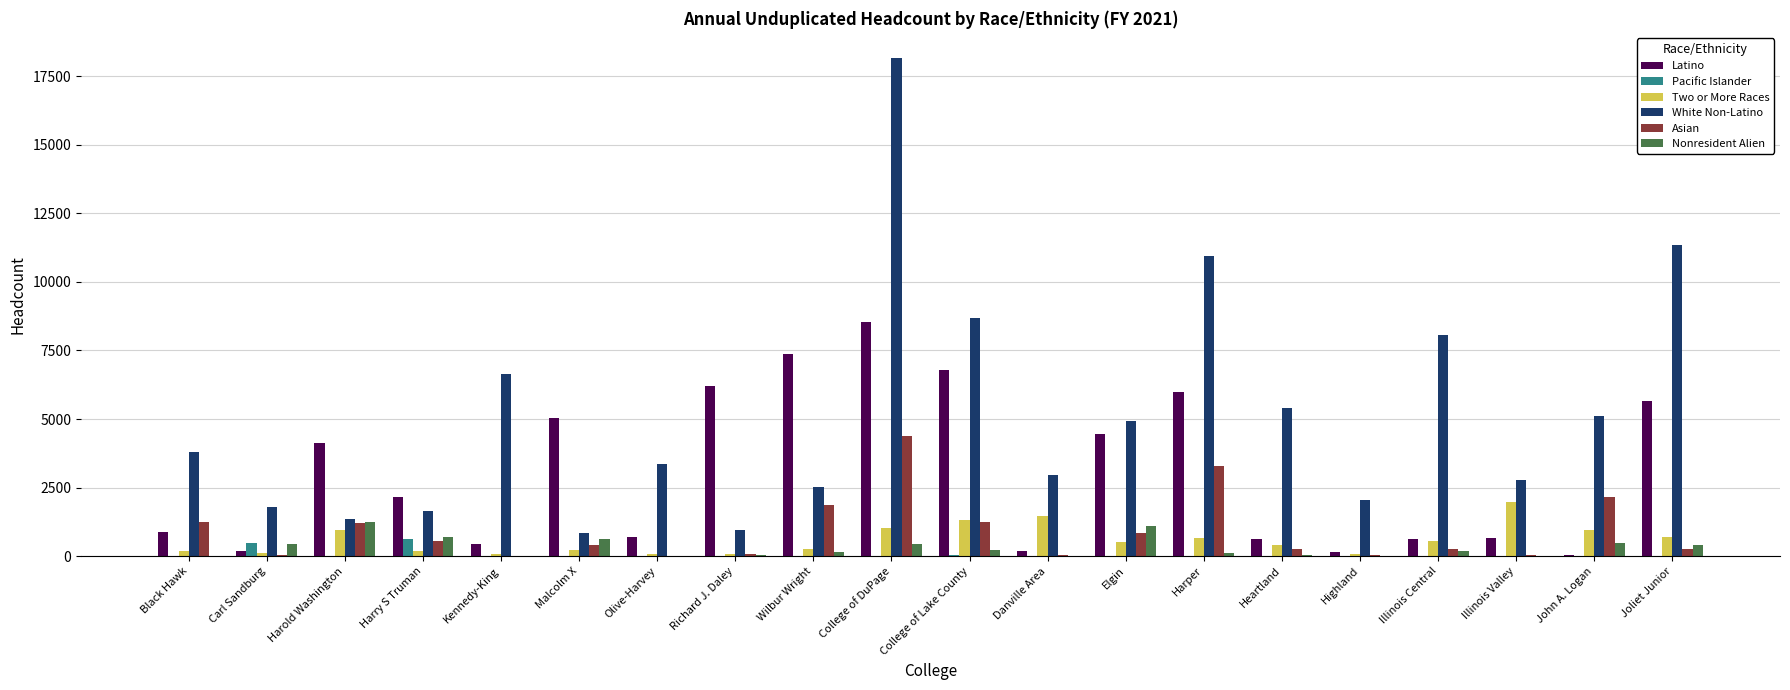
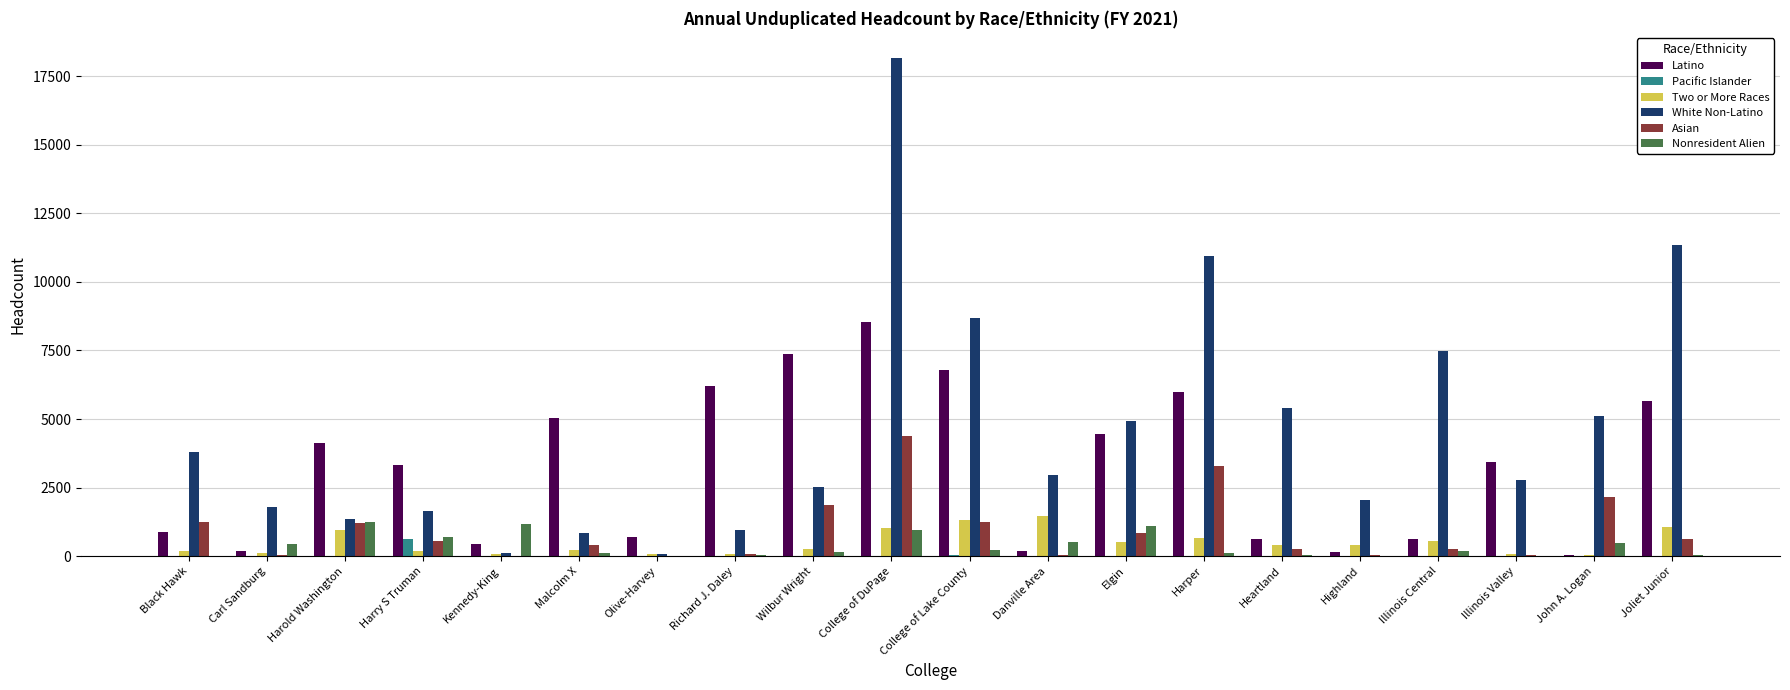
  {
    "Latino": {
      "Black Hawk": 900,
      "Carl Sandburg": 200,
      "Harold Washington": 4100,
-     "Harry S Truman": 2100,
+     "Harry S Truman": 3300,
      "Kennedy-King": 400,
      "Malcolm X": 5000,
      "Olive-Harvey": 700,
      "Richard J. Daley": 6200,
      "Wilbur Wright": 7400,
      "College of DuPage": 8500,
      "College of Lake County": 6800,
      "Danville Area": 200,
      "Elgin": 4400,
      "Harper": 6000,
      "Heartland": 600,
      "Highland": 100,
      "Illinois Central": 600,
-     "Illinois Valley": 700,
+     "Illinois Valley": 3400,
      "Joliet Junior": 5700
    },
    "Pacific Islander": {
-     "Carl Sandburg": 500,
+     "Carl Sandburg": 0,
      "Harry S Truman": 600
    },
    "Two or More Races": {
      "Black Hawk": 200,
      "Carl Sandburg": 100,
      "Harold Washington": 1000,
      "Harry S Truman": 200,
      "Malcolm X": 200,
      "Wilbur Wright": 300,
      "College of DuPage": 1000,
      "College of Lake County": 1300,
      "Danville Area": 1500,
      "Elgin": 500,
      "Harper": 700,
      "Heartland": 400,
-     "Highland": 100,
+     "Highland": 400,
      "Illinois Central": 600,
-     "Illinois Valley": 2000,
-     "John A. Logan": 1000,
-     "Joliet Junior": 700
+     "Illinois Valley": 100,
+     "John A. Logan": 0,
+     "Joliet Junior": 1100
    },
    "White Non-Latino": {
      "Black Hawk": 3800,
      "Carl Sandburg": 1800,
      "Harold Washington": 1400,
      "Harry S Truman": 1700,
-     "Kennedy-King": 6600,
+     "Kennedy-King": 100,
      "Malcolm X": 800,
-     "Olive-Harvey": 3400,
+     "Olive-Harvey": 100,
      "Richard J. Daley": 900,
      "Wilbur Wright": 2500,
      "College of DuPage": 18200,
      "College of Lake County": 8700,
      "Danville Area": 3000,
      "Elgin": 4900,
      "Harper": 11000,
      "Heartland": 5400,
      "Highland": 2000,
-     "Illinois Central": 8100,
+     "Illinois Central": 7500,
      "Illinois Valley": 2800,
      "John A. Logan": 5100,
      "Joliet Junior": 11400
    },
    "Asian": {
      "Black Hawk": 1200,
      "Harold Washington": 1200,
      "Harry S Truman": 600,
      "Malcolm X": 400,
      "Wilbur Wright": 1900,
      "College of DuPage": 4400,
      "College of Lake County": 1200,
      "Elgin": 900,
      "Harper": 3300,
      "Heartland": 300,
      "Illinois Central": 300,
      "John A. Logan": 2100,
-     "Joliet Junior": 300
+     "Joliet Junior": 600
    },
    "Nonresident Alien": {
      "Carl Sandburg": 500,
      "Harold Washington": 1200,
      "Harry S Truman": 700,
-     "Kennedy-King": 0,
-     "Malcolm X": 600,
+     "Kennedy-King": 1200,
+     "Malcolm X": 100,
      "Wilbur Wright": 200,
-     "College of DuPage": 400,
+     "College of DuPage": 1000,
      "College of Lake County": 200,
-     "Danville Area": 0,
+     "Danville Area": 500,
      "Elgin": 1100,
      "Harper": 100,
      "Illinois Central": 200,
      "Illinois Valley": 0,
      "John A. Logan": 500,
-     "Joliet Junior": 400
+     "Joliet Junior": 100
    }
  }
